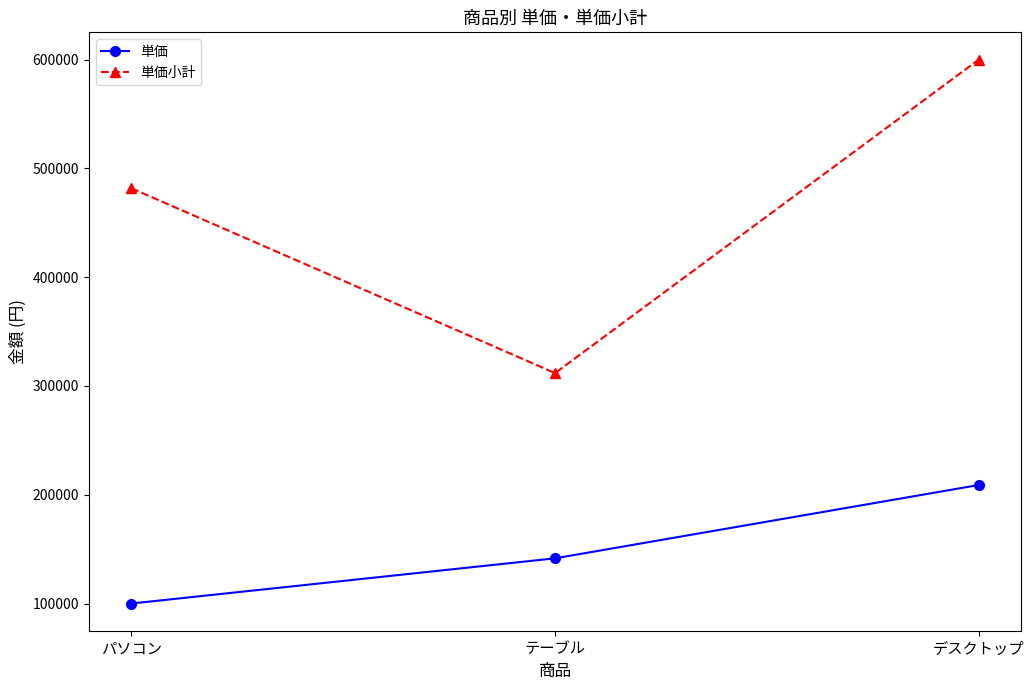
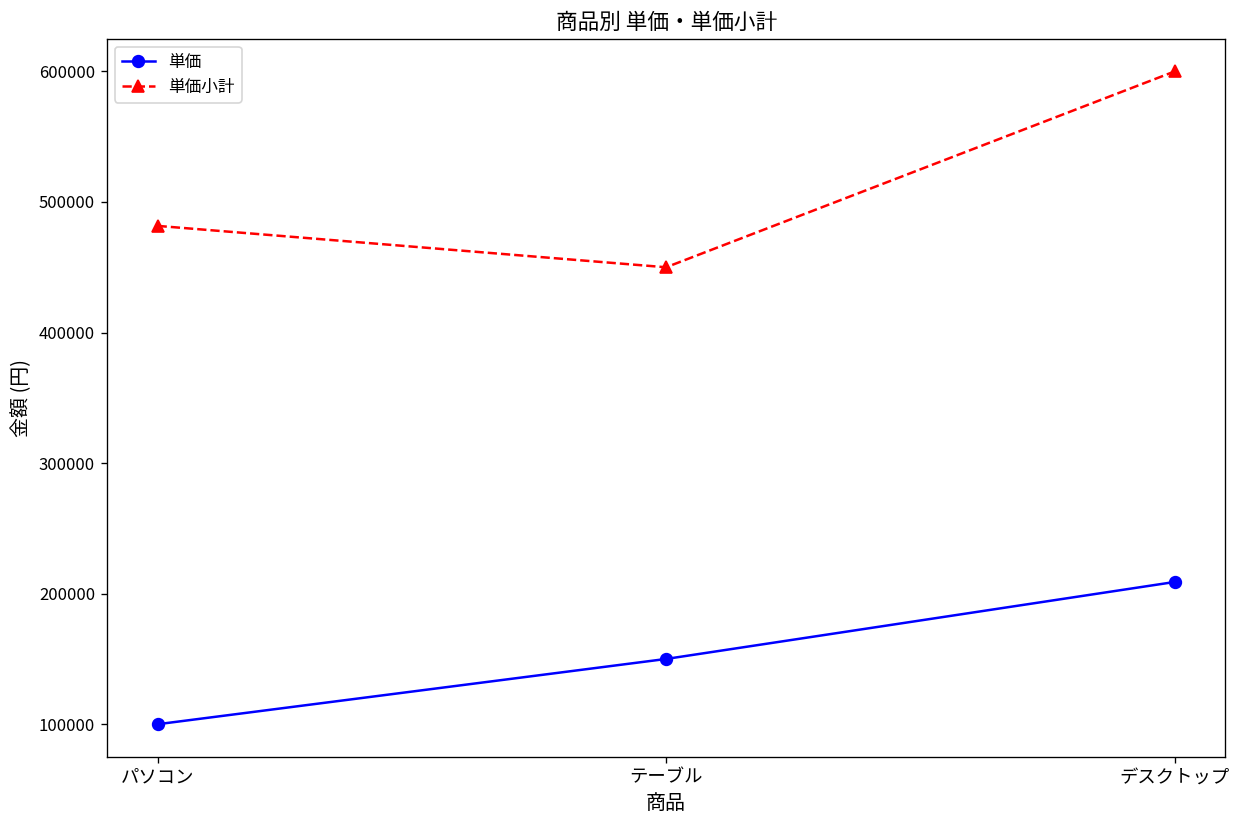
  {
    "単価": {
      "パソコン": 100000,
-     "テーブル": 142000,
+     "テーブル": 150000,
      "デスクトップ": 209000
    },
    "単価小計": {
      "パソコン": 482000,
-     "テーブル": 312000,
+     "テーブル": 450000,
      "デスクトップ": 600000
    }
  }
